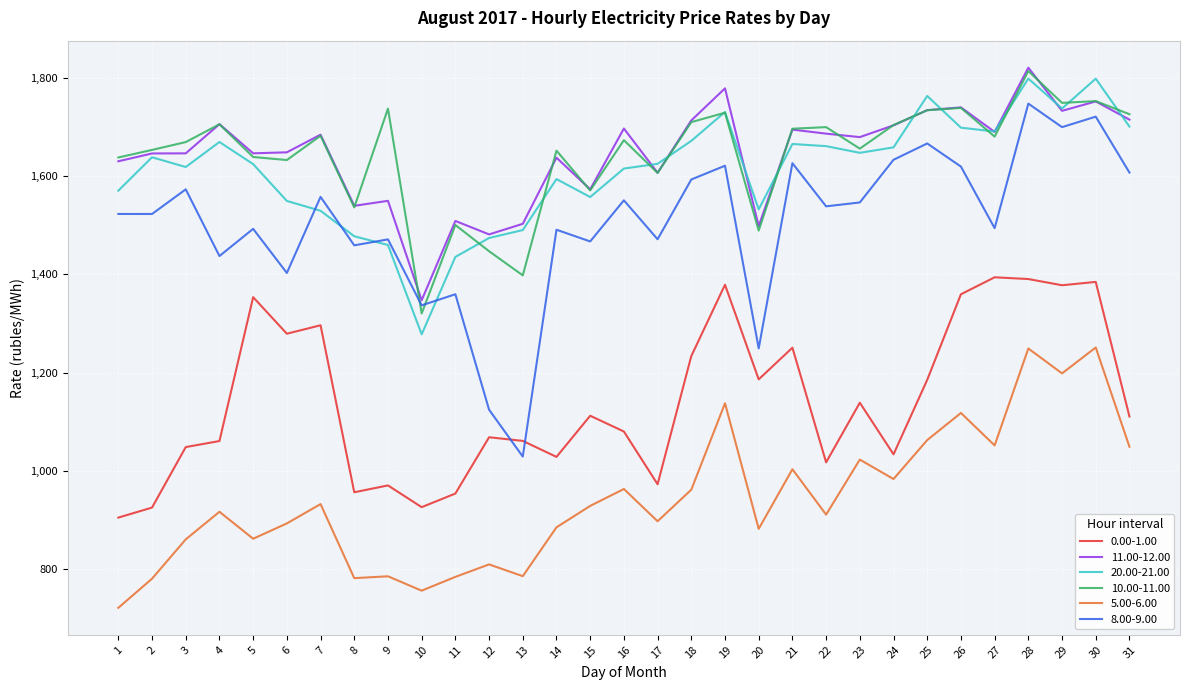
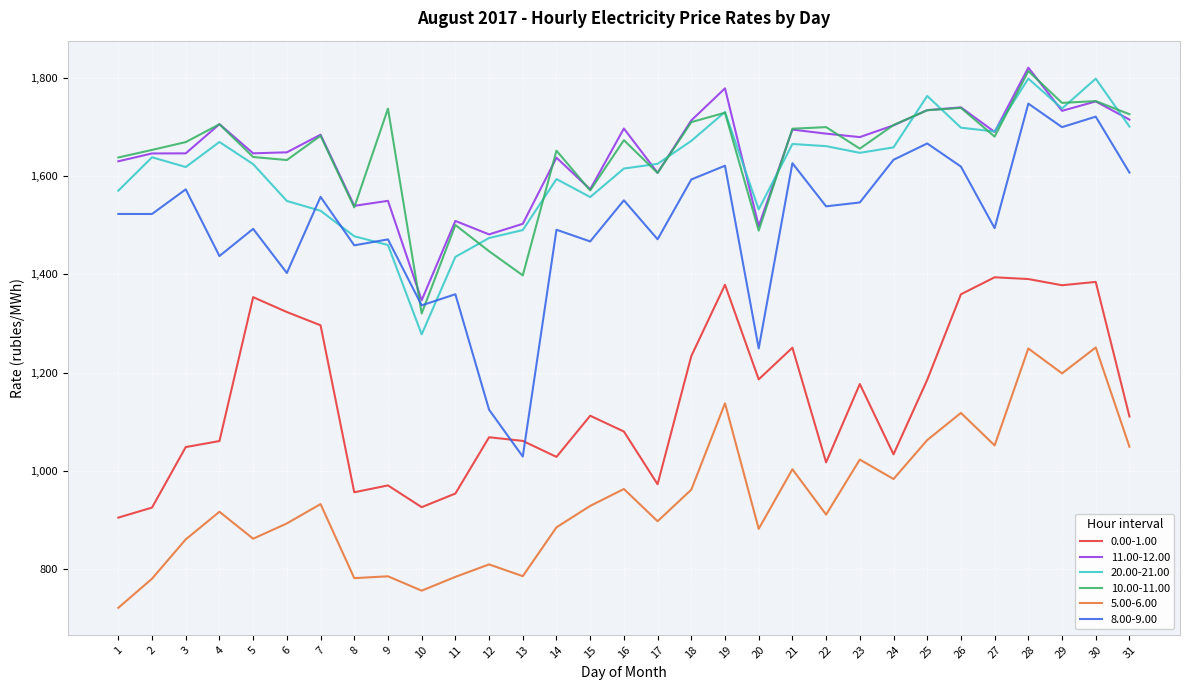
  {
    "0.00-1.00": {
      "1": "900",
      "2": "920",
      "3": "1,050",
      "4": "1,060",
      "5": "1,350",
-     "6": "1,280",
+     "6": "1,320",
      "7": "1,300",
      "8": "960",
      "9": "970",
      "10": "930",
      "11": "950",
      "12": "1,070",
      "13": "1,060",
      "14": "1,030",
      "15": "1,110",
      "16": "1,080",
      "17": "970",
      "18": "1,230",
      "19": "1,380",
      "20": "1,190",
      "21": "1,250",
      "22": "1,020",
-     "23": "1,140",
+     "23": "1,180",
      "24": "1,030",
      "25": "1,190",
      "26": "1,360",
      "27": "1,390",
      "28": "1,390",
      "29": "1,380",
      "30": "1,380",
      "31": "1,110"
    },
    "11.00-12.00": {
      "1": "1,630",
      "2": "1,650",
      "3": "1,650",
      "5": "1,650",
      "6": "1,650",
      "9": "1,550",
      "10": "1,350",
      "11": "1,510",
      "12": "1,480",
      "13": "1,500",
      "14": "1,640",
      "16": "1,700",
      "19": "1,780",
      "20": "1,500",
      "22": "1,690",
      "23": "1,680",
      "28": "1,820",
      "31": "1,720"
    },
    "20.00-21.00": {
      "1": "1,570",
      "2": "1,640",
      "3": "1,620",
      "4": "1,670",
      "5": "1,620",
      "6": "1,550",
      "7": "1,530",
      "8": "1,480",
      "9": "1,460",
      "10": "1,280",
      "11": "1,440",
      "12": "1,470",
      "13": "1,490",
      "14": "1,590",
      "15": "1,560",
      "16": "1,620",
      "17": "1,630",
      "18": "1,670",
      "20": "1,530",
      "21": "1,670",
      "22": "1,660",
      "23": "1,650",
      "24": "1,660",
      "25": "1,760",
      "26": "1,700",
      "28": "1,800",
      "30": "1,800",
      "31": "1,700"
    },
    "10.00-11.00": {
      "1": "1,640",
      "2": "1,650",
      "3": "1,670",
      "5": "1,640",
      "6": "1,630",
      "9": "1,740",
      "10": "1,320",
      "11": "1,500",
      "12": "1,450",
      "13": "1,400",
      "14": "1,650",
      "16": "1,670",
      "20": "1,490",
      "22": "1,700",
      "23": "1,660",
      "27": "1,680",
      "28": "1,810",
      "29": "1,750",
      "31": "1,730"
    },
    "5.00-6.00": {
      "1": "720",
      "2": "780",
      "3": "860",
      "4": "920",
      "5": "860",
      "6": "890",
      "7": "930",
      "8": "780",
      "9": "780",
      "10": "760",
      "11": "780",
      "12": "810",
      "13": "780",
      "14": "880",
      "15": "930",
      "16": "960",
      "17": "900",
      "18": "960",
      "19": "1,140",
      "20": "880",
      "21": "1,000",
      "22": "910",
      "23": "1,020",
      "24": "980",
      "25": "1,060",
      "26": "1,120",
      "27": "1,050",
      "28": "1,250",
      "29": "1,200",
      "30": "1,250",
      "31": "1,050"
    },
    "8.00-9.00": {
      "1": "1,520",
      "2": "1,520",
      "3": "1,570",
      "4": "1,440",
      "5": "1,490",
      "6": "1,400",
      "7": "1,560",
      "8": "1,460",
      "9": "1,470",
      "10": "1,340",
      "11": "1,360",
      "12": "1,120",
      "13": "1,030",
      "14": "1,490",
      "15": "1,470",
      "16": "1,550",
      "17": "1,470",
      "18": "1,590",
      "19": "1,620",
      "20": "1,250",
      "21": "1,630",
      "22": "1,540",
      "23": "1,550",
      "24": "1,630",
      "25": "1,670",
      "26": "1,620",
      "27": "1,490",
      "28": "1,750",
      "29": "1,700",
      "30": "1,720",
      "31": "1,610"
    }
  }
